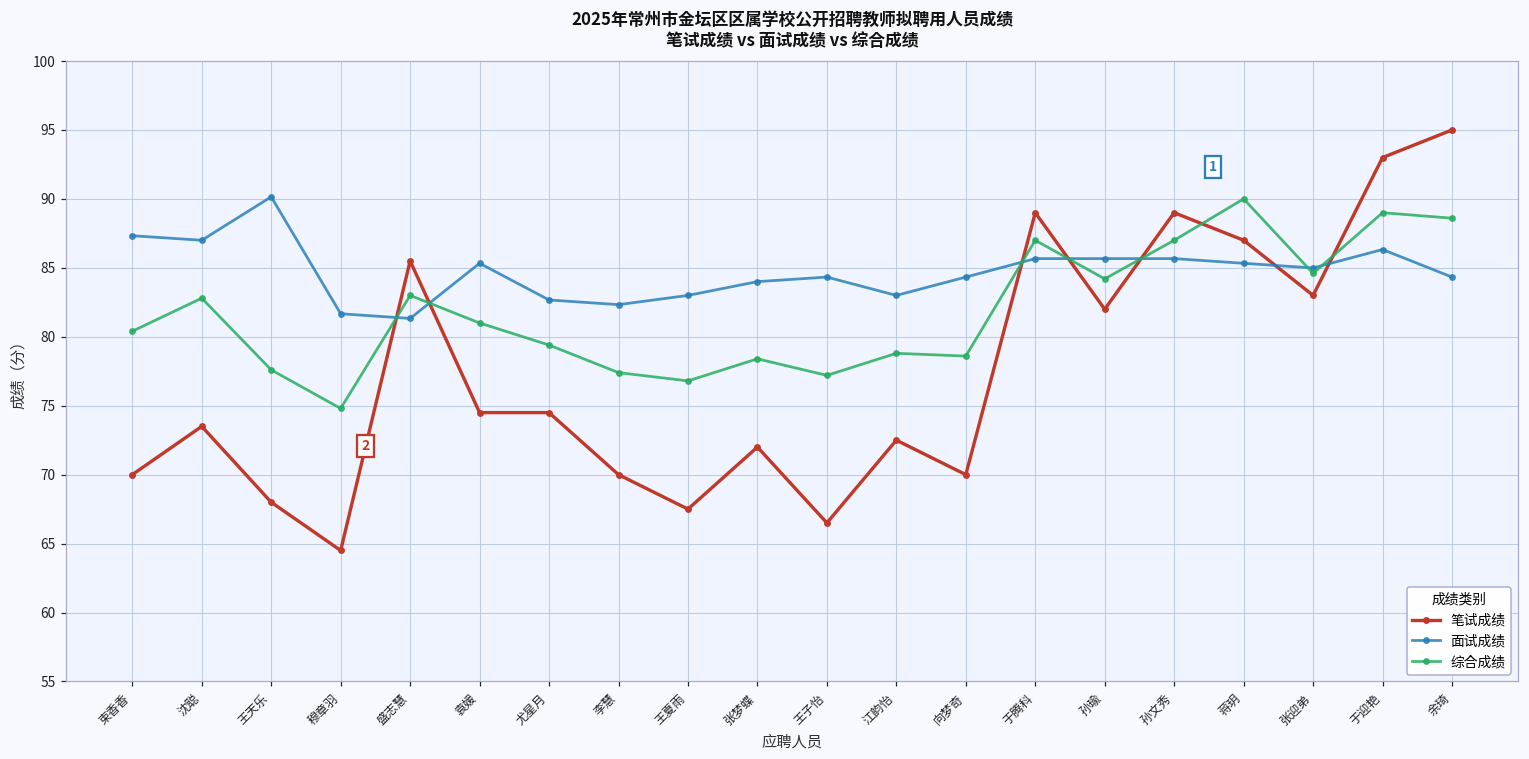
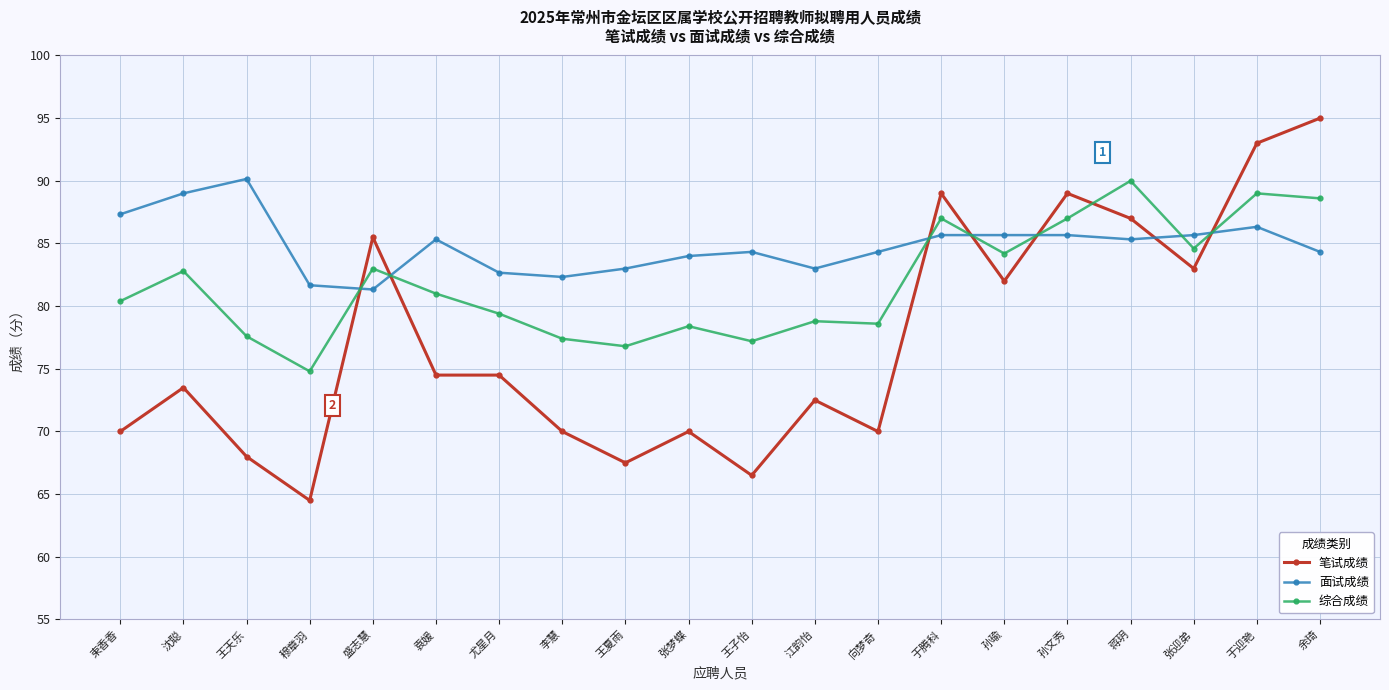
  {
    "笔试成绩": {
      "束香香": 70,
      "沈聪": 73.5,
      "王天乐": 68,
      "穆章羽": 64.5,
      "盛志慧": 85.5,
      "袁媛": 74.5,
      "尤星月": 74.5,
      "李慧": 70,
      "王夏雨": 67.5,
-     "张梦蝶": 72,
+     "张梦蝶": 70,
      "王子怡": 66.5,
      "江韵怡": 72.5,
      "向梦奇": 70,
      "于腾科": 89,
      "孙瑜": 82,
      "孙文秀": 89,
      "蒋玥": 87,
      "张迎弟": 83,
      "于迎艳": 93,
      "余琦": 95
    },
    "面试成绩": {
      "束香香": 87.3,
-     "沈聪": 87,
+     "沈聪": 89,
      "王天乐": 90.2,
      "穆章羽": 81.7,
      "盛志慧": 81.3,
      "袁媛": 85.3,
      "尤星月": 82.7,
      "李慧": 82.3,
      "王夏雨": 83.0,
      "张梦蝶": 84.0,
      "王子怡": 84.3,
      "江韵怡": 83.0,
      "向梦奇": 84.3,
      "于腾科": 85.7,
      "孙瑜": 85.7,
      "孙文秀": 85.7,
      "蒋玥": 85.3,
-     "张迎弟": 85.0,
+     "张迎弟": 85.7,
      "于迎艳": 86.3,
      "余琦": 84.3
    },
    "综合成绩": {
      "束香香": 80.4,
      "沈聪": 82.8,
      "王天乐": 77.6,
      "穆章羽": 74.8,
      "盛志慧": 83.0,
      "袁媛": 81.0,
      "尤星月": 79.4,
      "李慧": 77.4,
      "王夏雨": 76.8,
      "张梦蝶": 78.4,
      "王子怡": 77.2,
      "江韵怡": 78.8,
      "向梦奇": 78.6,
      "于腾科": 87.0,
      "孙瑜": 84.2,
      "孙文秀": 87.0,
      "蒋玥": 90.0,
      "张迎弟": 84.6,
      "于迎艳": 89.0,
      "余琦": 88.6
    }
  }
